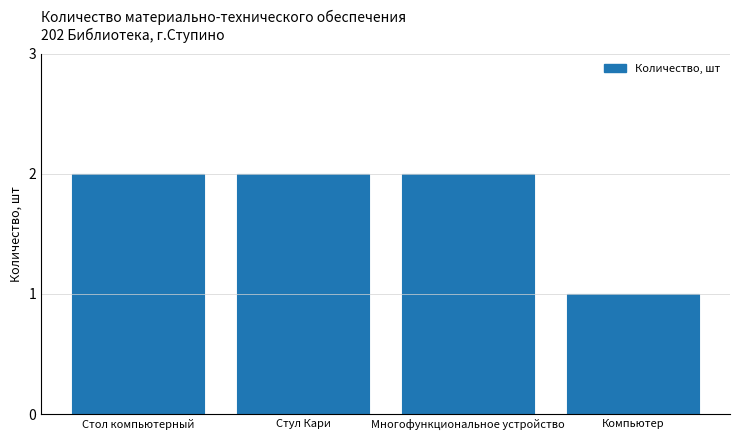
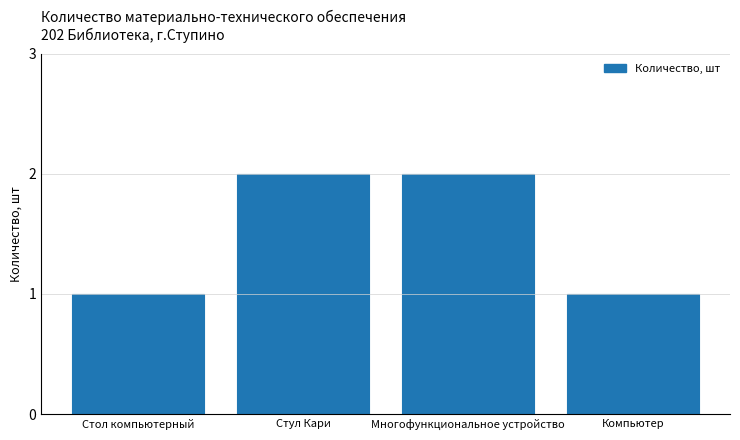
  {
-   "Стол компьютерный": 2,
+   "Стол компьютерный": 1,
    "Стул Кари": 2,
    "Многофункциональное устройство": 2,
    "Компьютер": 1
  }
